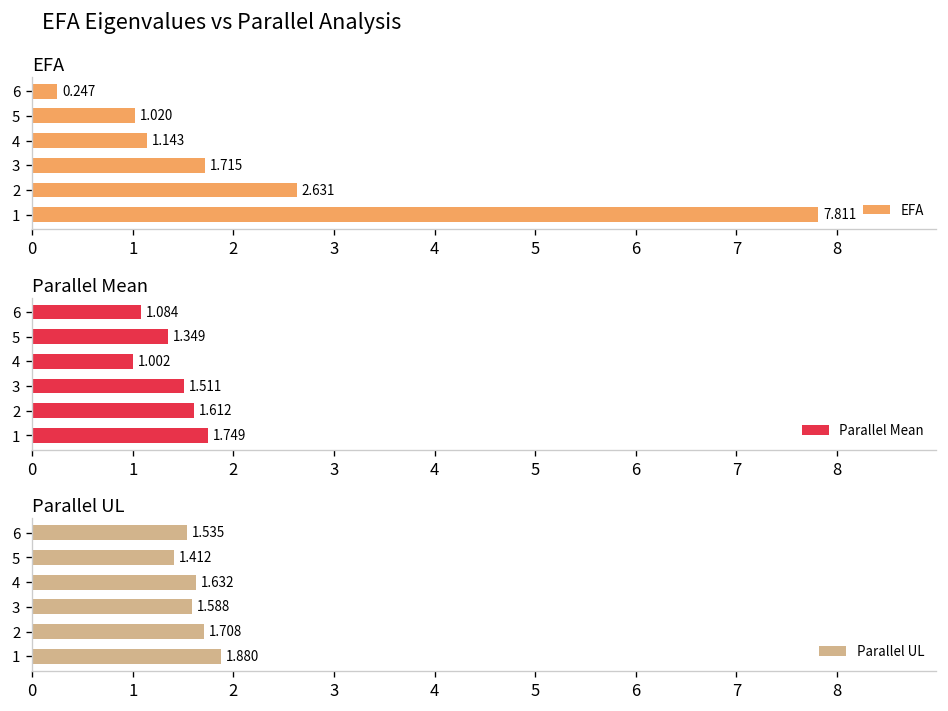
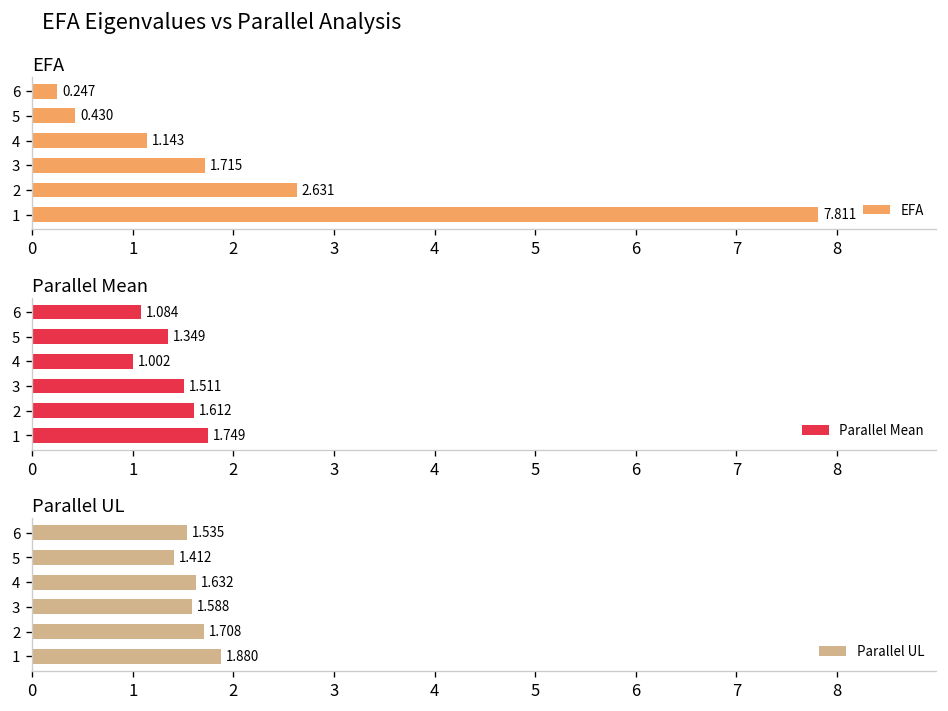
  {
    "EFA": {
      "6": 0.247,
-     "5": 1.020,
+     "5": 0.430,
      "4": 1.143,
      "3": 1.715,
      "2": 2.631,
      "1": 7.811
    },
    "Parallel Mean": {
      "6": 1.084,
      "5": 1.349,
      "4": 1.002,
      "3": 1.511,
      "2": 1.612,
      "1": 1.749
    },
    "Parallel UL": {
      "6": 1.535,
      "5": 1.412,
      "4": 1.632,
      "3": 1.588,
      "2": 1.708,
      "1": 1.880
    }
  }
